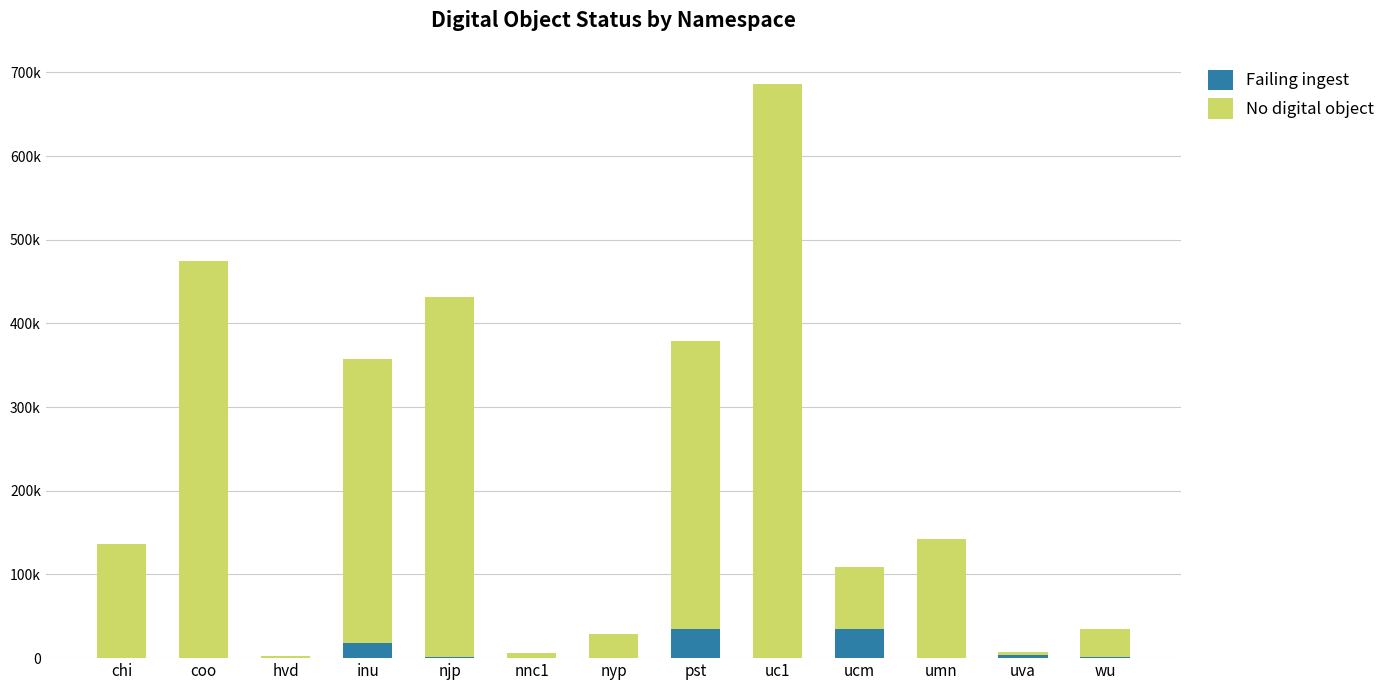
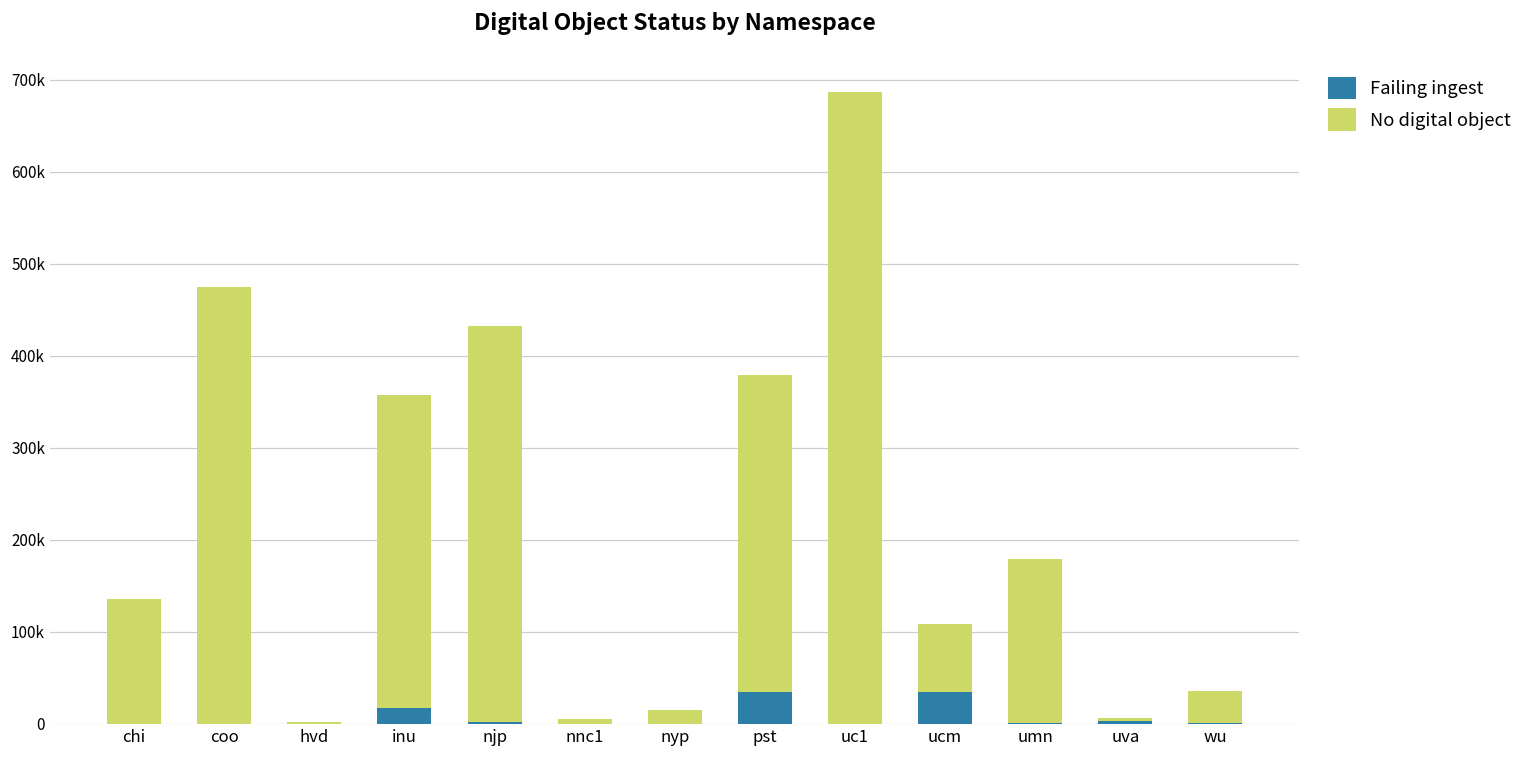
  {
    "Failing ingest": {
      "chi": 0,
      "inu": 20000,
      "pst": 40000,
      "ucm": 40000,
      "uva": 0
    },
    "No digital object": {
      "chi": 140000,
      "coo": 470000,
      "inu": 340000,
      "njp": 430000,
      "nnc1": 10000,
-     "nyp": 30000,
+     "nyp": 10000,
      "pst": 340000,
      "uc1": 690000,
      "ucm": 70000,
-     "umn": 140000,
+     "umn": 180000,
      "uva": 0,
      "wu": 30000
    }
  }
